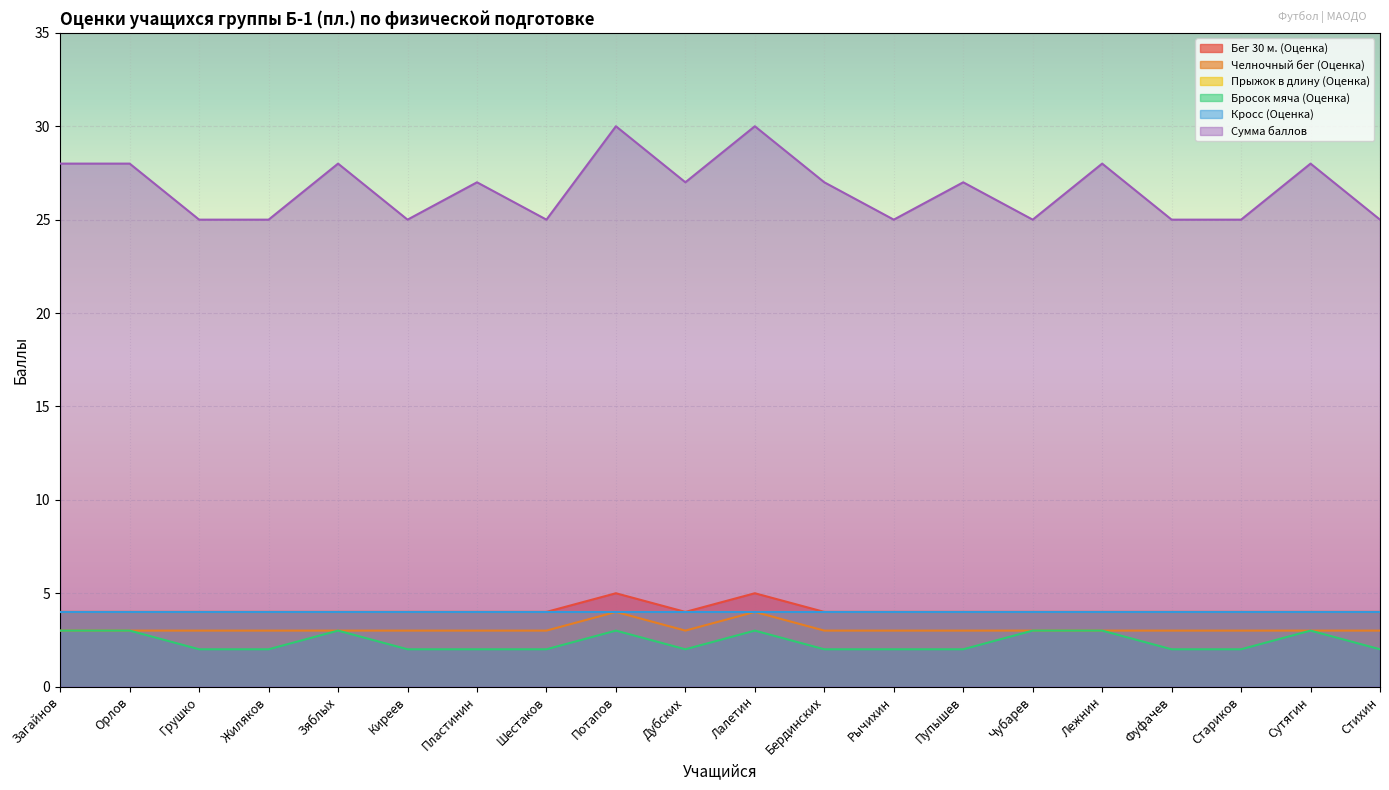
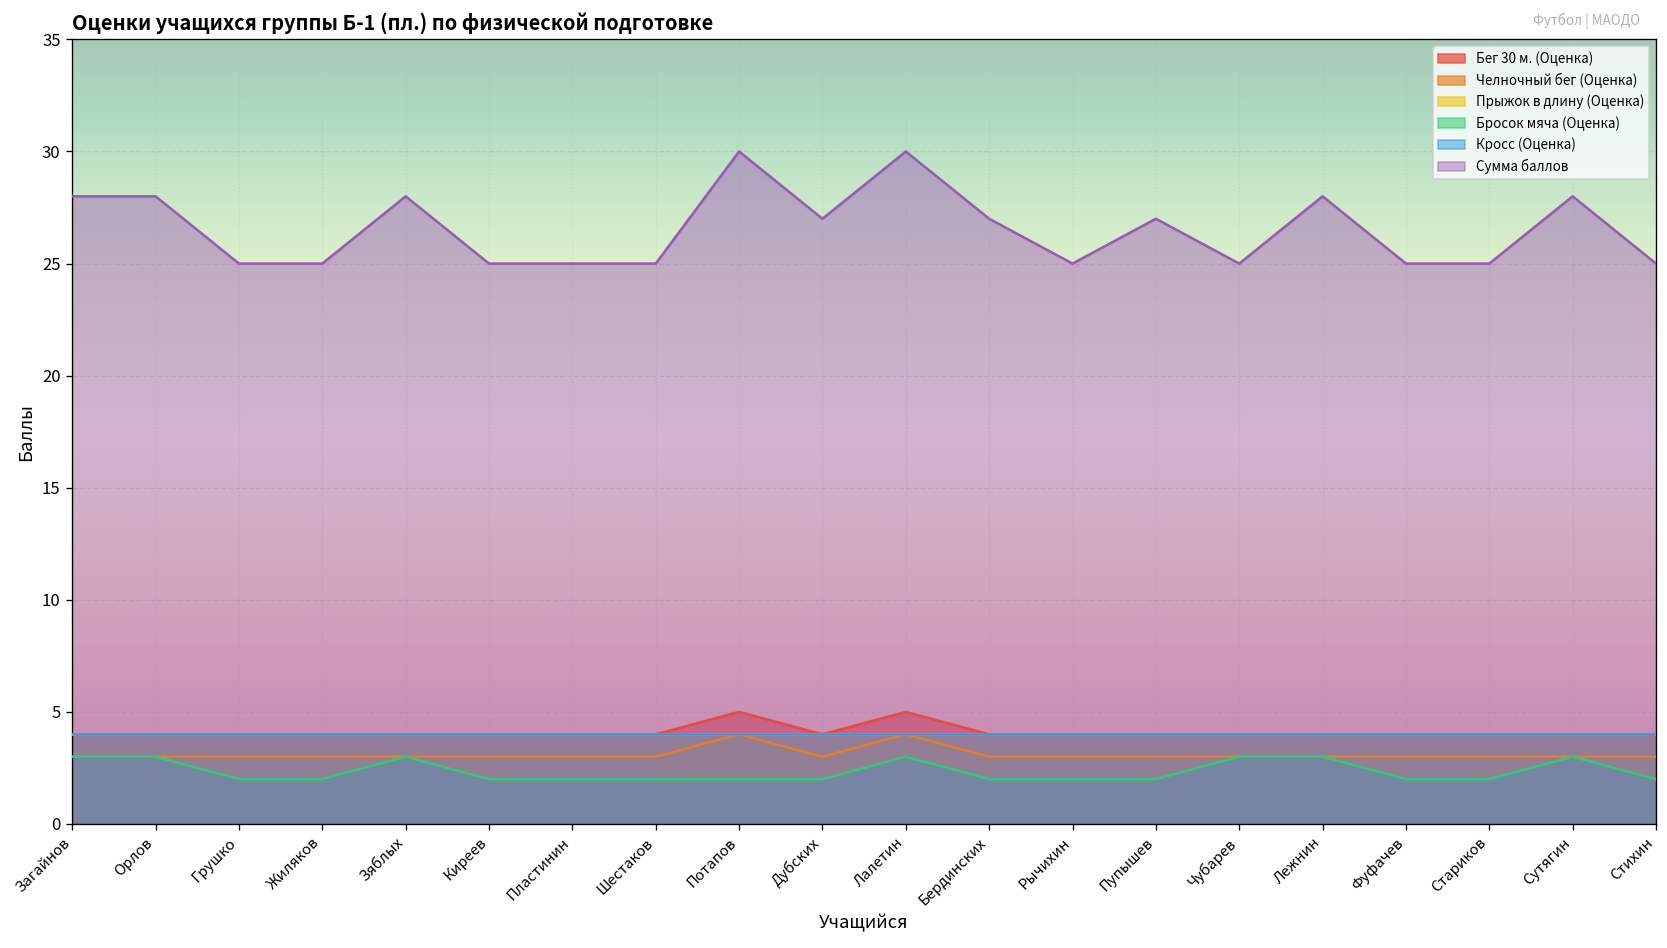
  {
    "Бросок мяча (Оценка)": {
      "Грушко": 2,
      "Жиляков": 2,
      "Киреев": 2,
      "Пластинин": 2,
      "Шестаков": 2,
-     "Потапов": 3,
+     "Потапов": 2,
      "Дубских": 2,
      "Лалетин": 3,
      "Бердинских": 2,
      "Рычихин": 2,
      "Пупышев": 2,
      "Фуфачев": 2,
      "Стариков": 2,
      "Стихин": 2
    },
    "Сумма баллов": {
      "Загайнов": 28,
      "Орлов": 28,
      "Грушко": 25,
      "Жиляков": 25,
      "Зяблых": 28,
      "Киреев": 25,
-     "Пластинин": 27,
+     "Пластинин": 25,
      "Шестаков": 25,
      "Потапов": 30,
      "Дубских": 27,
      "Лалетин": 30,
      "Бердинских": 27,
      "Рычихин": 25,
      "Пупышев": 27,
      "Чубарев": 25,
      "Лежнин": 28,
      "Фуфачев": 25,
      "Стариков": 25,
      "Сутягин": 28,
      "Стихин": 25
    }
  }
